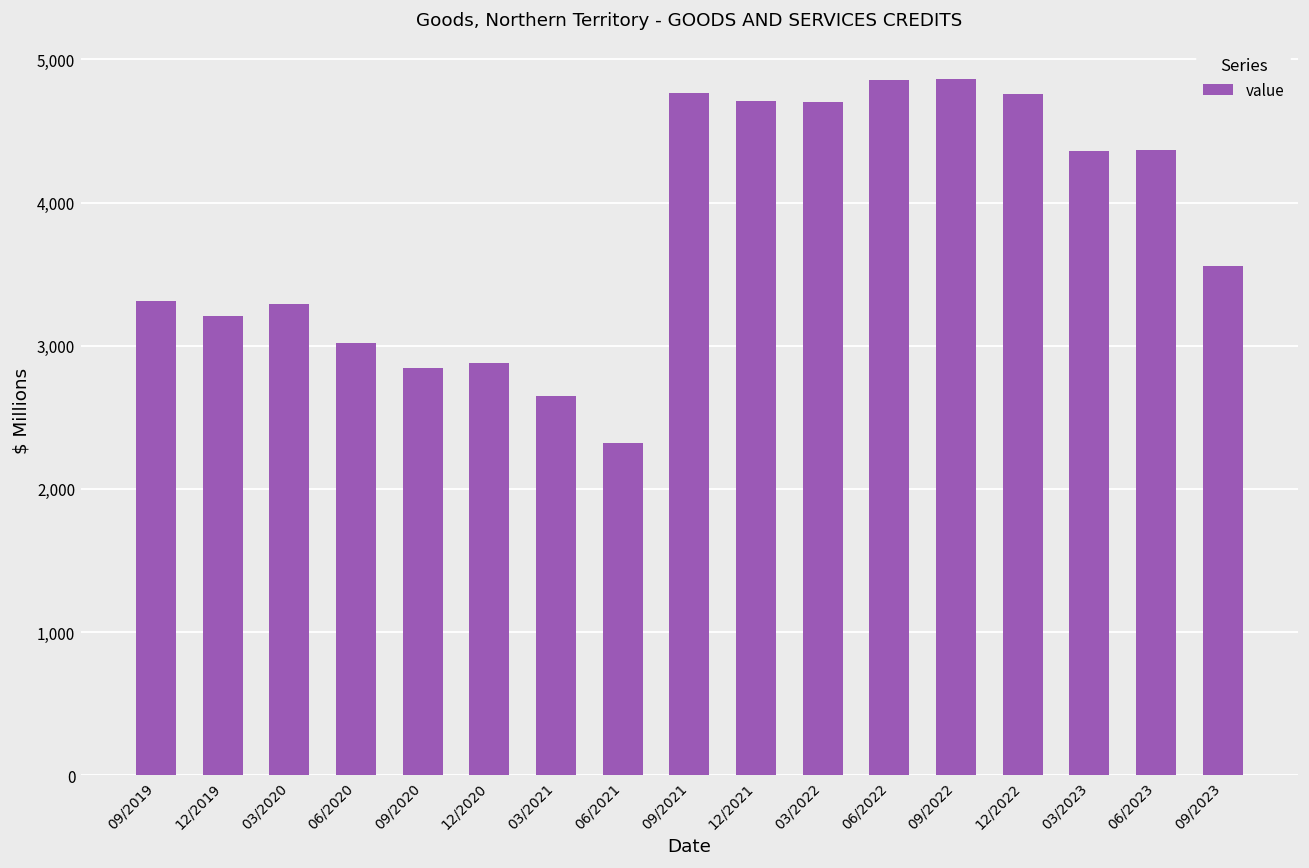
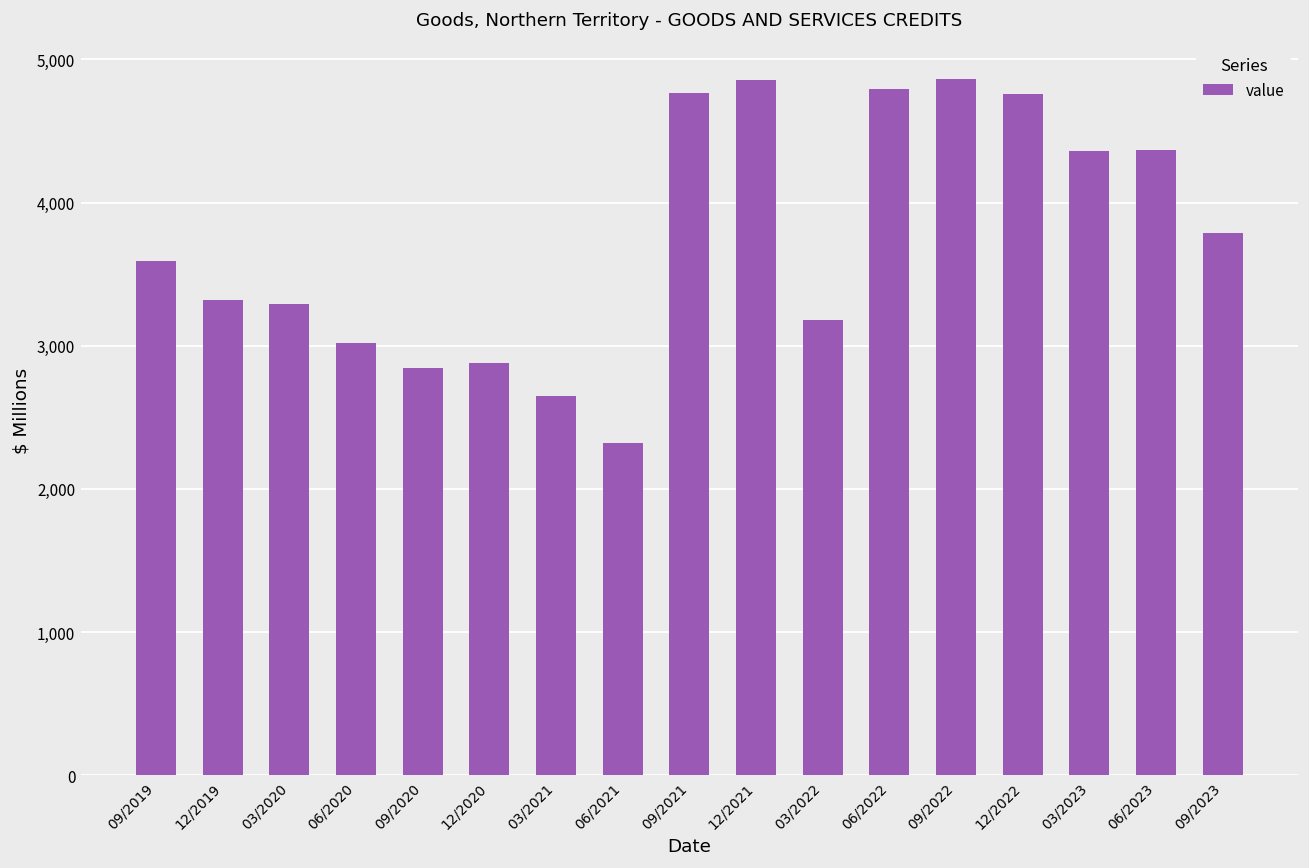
  {
-   "09/2019": "3,310",
-   "12/2019": "3,210",
+   "09/2019": "3,600",
+   "12/2019": "3,320",
    "03/2020": "3,290",
    "06/2020": "3,020",
    "09/2020": "2,850",
    "12/2020": "2,880",
    "03/2021": "2,650",
    "06/2021": "2,320",
    "09/2021": "4,770",
-   "12/2021": "4,710",
-   "03/2022": "4,710",
-   "06/2022": "4,850",
+   "12/2021": "4,860",
+   "03/2022": "3,180",
+   "06/2022": "4,790",
    "09/2022": "4,870",
    "12/2022": "4,760",
    "03/2023": "4,360",
    "06/2023": "4,370",
-   "09/2023": "3,560"
+   "09/2023": "3,790"
  }
